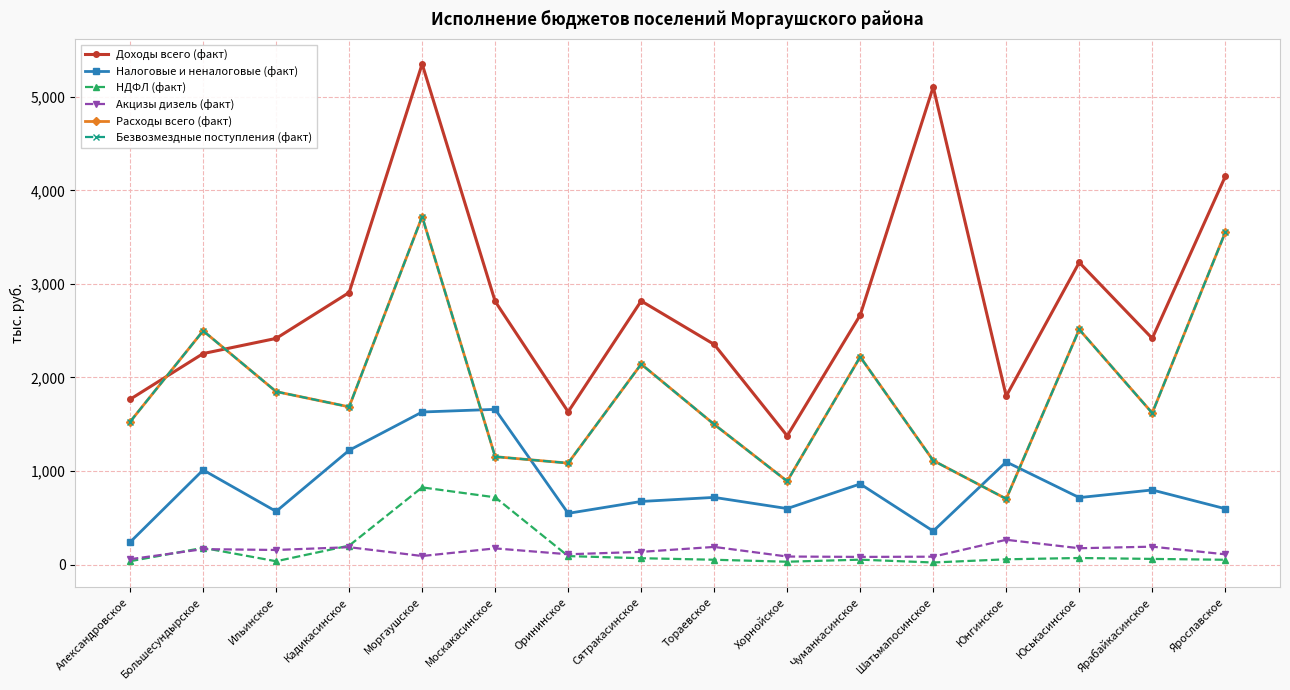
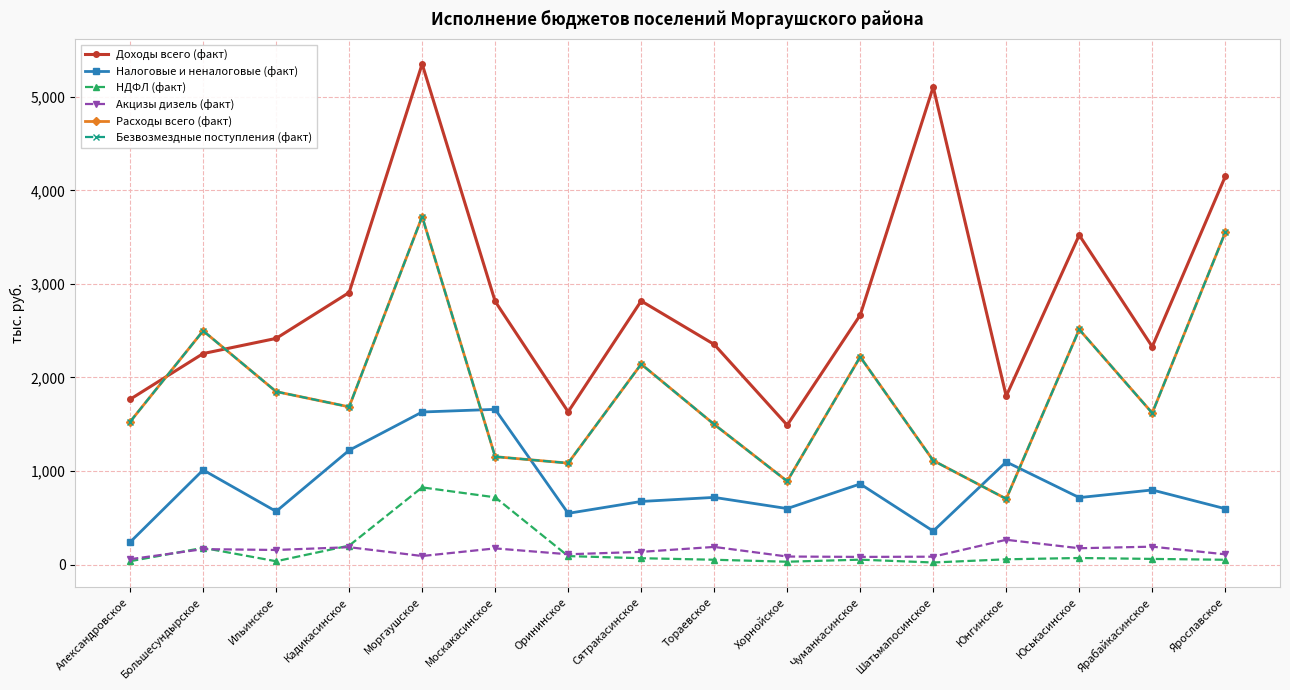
  {
    "Доходы всего (факт)": {
      "Александровское": "1,800",
      "Большесундырское": "2,300",
      "Ильинское": "2,400",
      "Кадикасинское": "2,900",
      "Моргаушское": "5,400",
      "Москакасинское": "2,800",
      "Орининское": "1,600",
      "Сятракасинское": "2,800",
      "Тораевское": "2,400",
-     "Хорнойское": "1,400",
+     "Хорнойское": "1,500",
      "Чуманкасинское": "2,700",
      "Шатьмапосинское": "5,100",
      "Юнгинское": "1,800",
-     "Юськасинское": "3,200",
-     "Ярабайкасинское": "2,400",
+     "Юськасинское": "3,500",
+     "Ярабайкасинское": "2,300",
      "Ярославское": "4,100"
    },
    "Налоговые и неналоговые (факт)": {
      "Александровское": "200",
      "Большесундырское": "1,000",
      "Ильинское": "600",
      "Кадикасинское": "1,200",
      "Моргаушское": "1,600",
      "Москакасинское": "1,700",
      "Орининское": "500",
      "Сятракасинское": "700",
      "Тораевское": "700",
      "Хорнойское": "600",
      "Чуманкасинское": "900",
      "Шатьмапосинское": "400",
      "Юнгинское": "1,100",
      "Юськасинское": "700",
      "Ярабайкасинское": "800",
      "Ярославское": "600"
    },
    "Акцизы дизель (факт)": {
      "Ильинское": "200",
      "Моргаушское": "100",
      "Москакасинское": "200",
      "Сятракасинское": "100",
      "Тораевское": "200",
      "Хорнойское": "100",
      "Чуманкасинское": "100",
      "Шатьмапосинское": "100",
      "Юнгинское": "300",
      "Юськасинское": "200",
      "Ярабайкасинское": "200",
      "Ярославское": "100"
    }
  }
